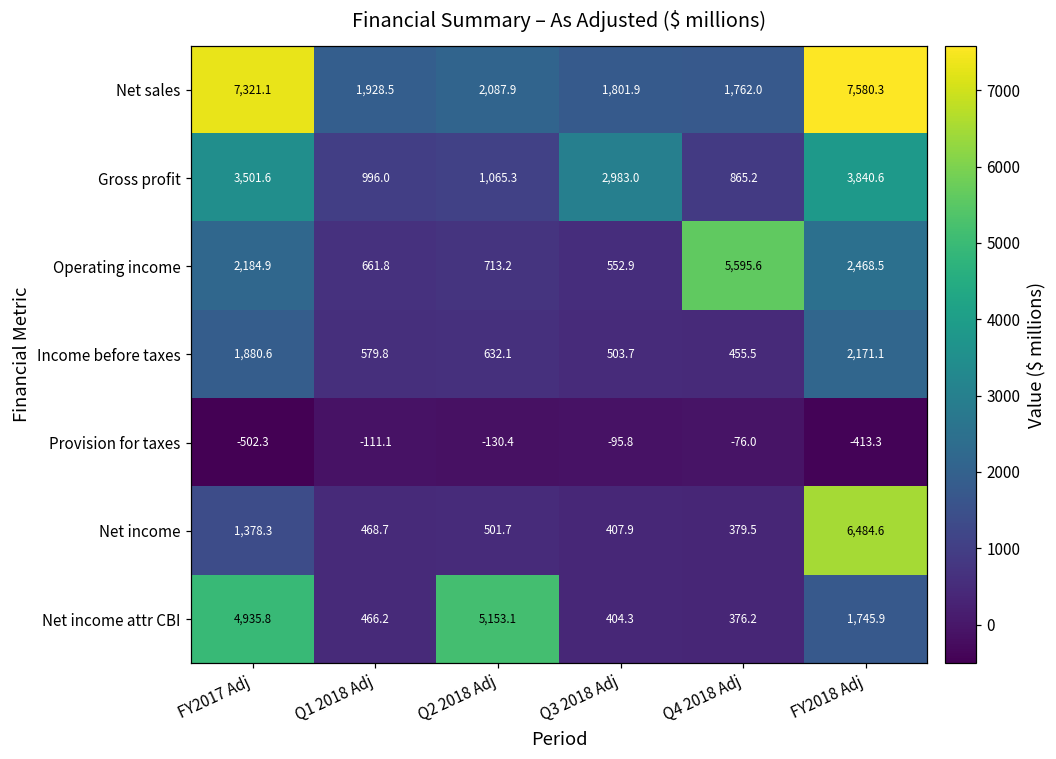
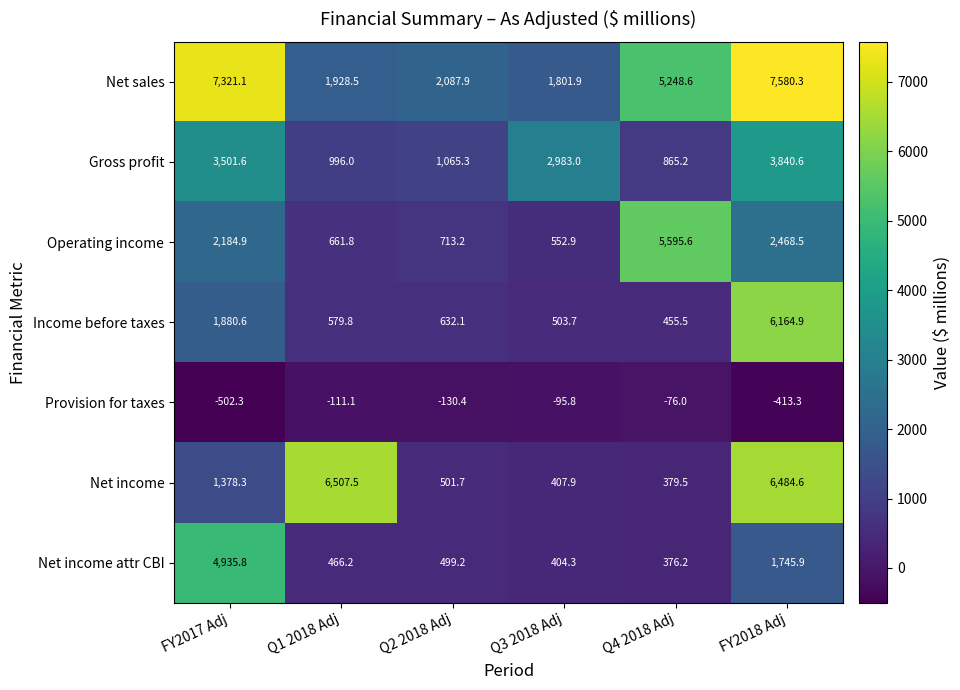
  {
    "Net sales": {
      "FY2017 Adj": "7,321.1",
      "Q1 2018 Adj": "1,928.5",
      "Q2 2018 Adj": "2,087.9",
      "Q3 2018 Adj": "1,801.9",
-     "Q4 2018 Adj": "1,762.0",
+     "Q4 2018 Adj": "5,248.6",
      "FY2018 Adj": "7,580.3"
    },
    "Gross profit": {
      "FY2017 Adj": "3,501.6",
      "Q1 2018 Adj": "996.0",
      "Q2 2018 Adj": "1,065.3",
      "Q3 2018 Adj": "2,983.0",
      "Q4 2018 Adj": "865.2",
      "FY2018 Adj": "3,840.6"
    },
    "Operating income": {
      "FY2017 Adj": "2,184.9",
      "Q1 2018 Adj": "661.8",
      "Q2 2018 Adj": "713.2",
      "Q3 2018 Adj": "552.9",
      "Q4 2018 Adj": "5,595.6",
      "FY2018 Adj": "2,468.5"
    },
    "Income before taxes": {
      "FY2017 Adj": "1,880.6",
      "Q1 2018 Adj": "579.8",
      "Q2 2018 Adj": "632.1",
      "Q3 2018 Adj": "503.7",
      "Q4 2018 Adj": "455.5",
-     "FY2018 Adj": "2,171.1"
+     "FY2018 Adj": "6,164.9"
    },
    "Provision for taxes": {
      "FY2017 Adj": "-502.3",
      "Q1 2018 Adj": "-111.1",
      "Q2 2018 Adj": "-130.4",
      "Q3 2018 Adj": "-95.8",
      "Q4 2018 Adj": "-76.0",
      "FY2018 Adj": "-413.3"
    },
    "Net income": {
      "FY2017 Adj": "1,378.3",
-     "Q1 2018 Adj": "468.7",
+     "Q1 2018 Adj": "6,507.5",
      "Q2 2018 Adj": "501.7",
      "Q3 2018 Adj": "407.9",
      "Q4 2018 Adj": "379.5",
      "FY2018 Adj": "6,484.6"
    },
    "Net income attr CBI": {
      "FY2017 Adj": "4,935.8",
      "Q1 2018 Adj": "466.2",
-     "Q2 2018 Adj": "5,153.1",
+     "Q2 2018 Adj": "499.2",
      "Q3 2018 Adj": "404.3",
      "Q4 2018 Adj": "376.2",
      "FY2018 Adj": "1,745.9"
    }
  }
